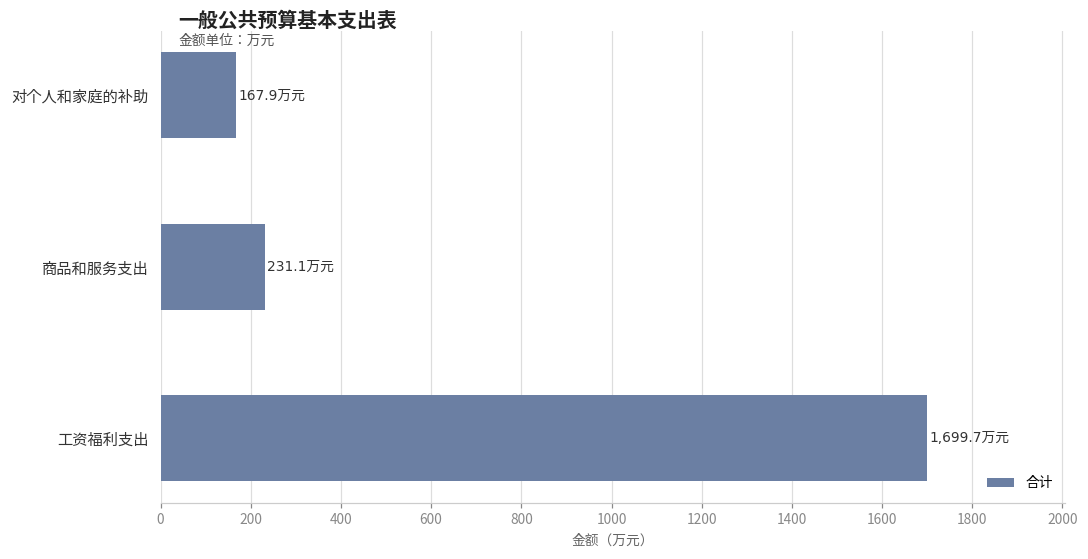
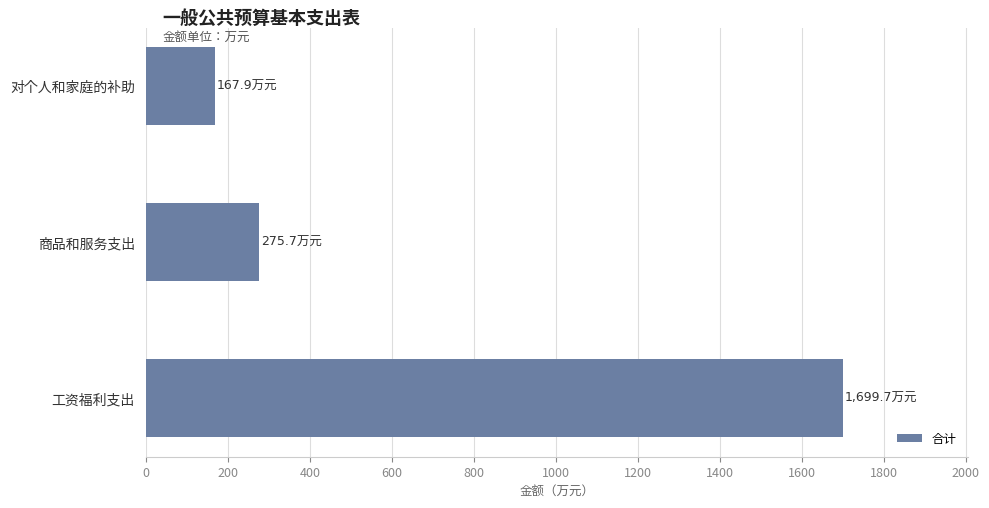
  {
    "对个人和家庭的补助": "167.9",
-   "商品和服务支出": "231.1",
+   "商品和服务支出": "275.7",
    "工资福利支出": "1,699.7"
  }
